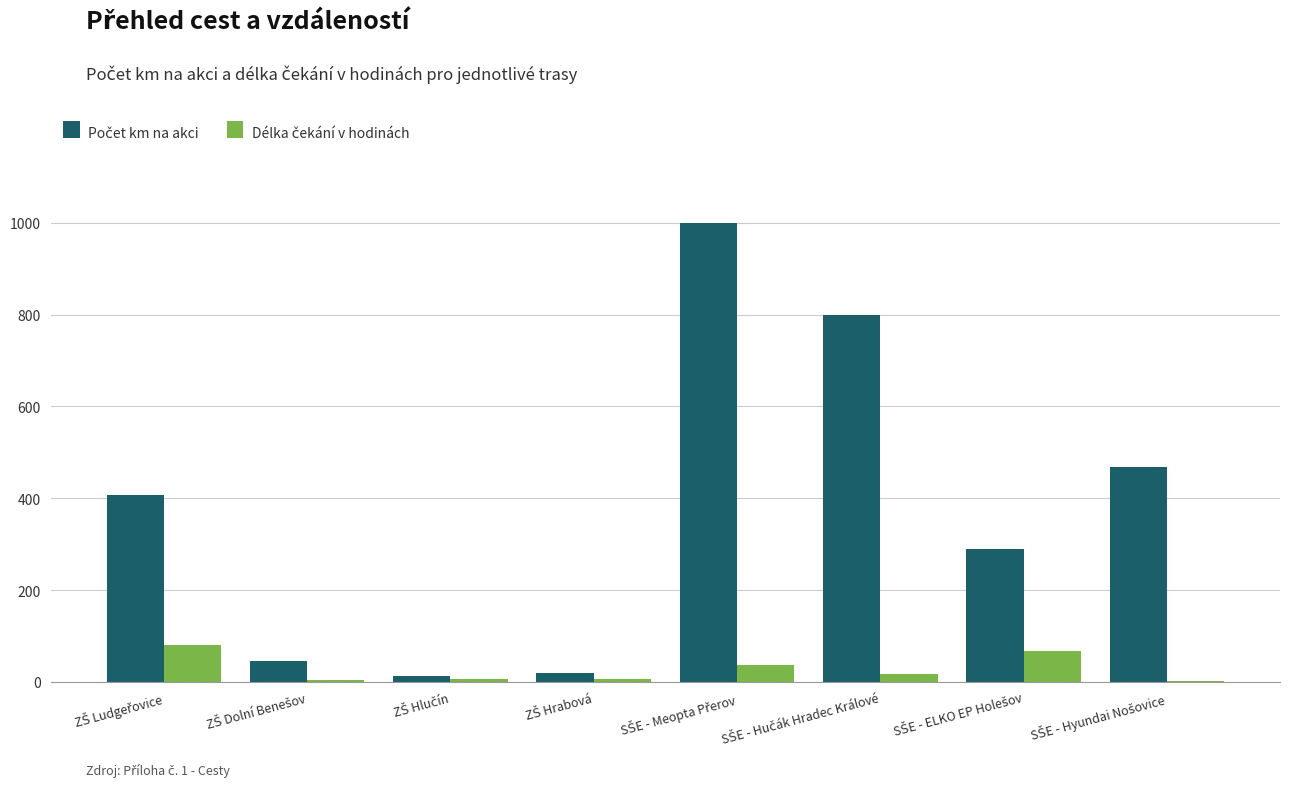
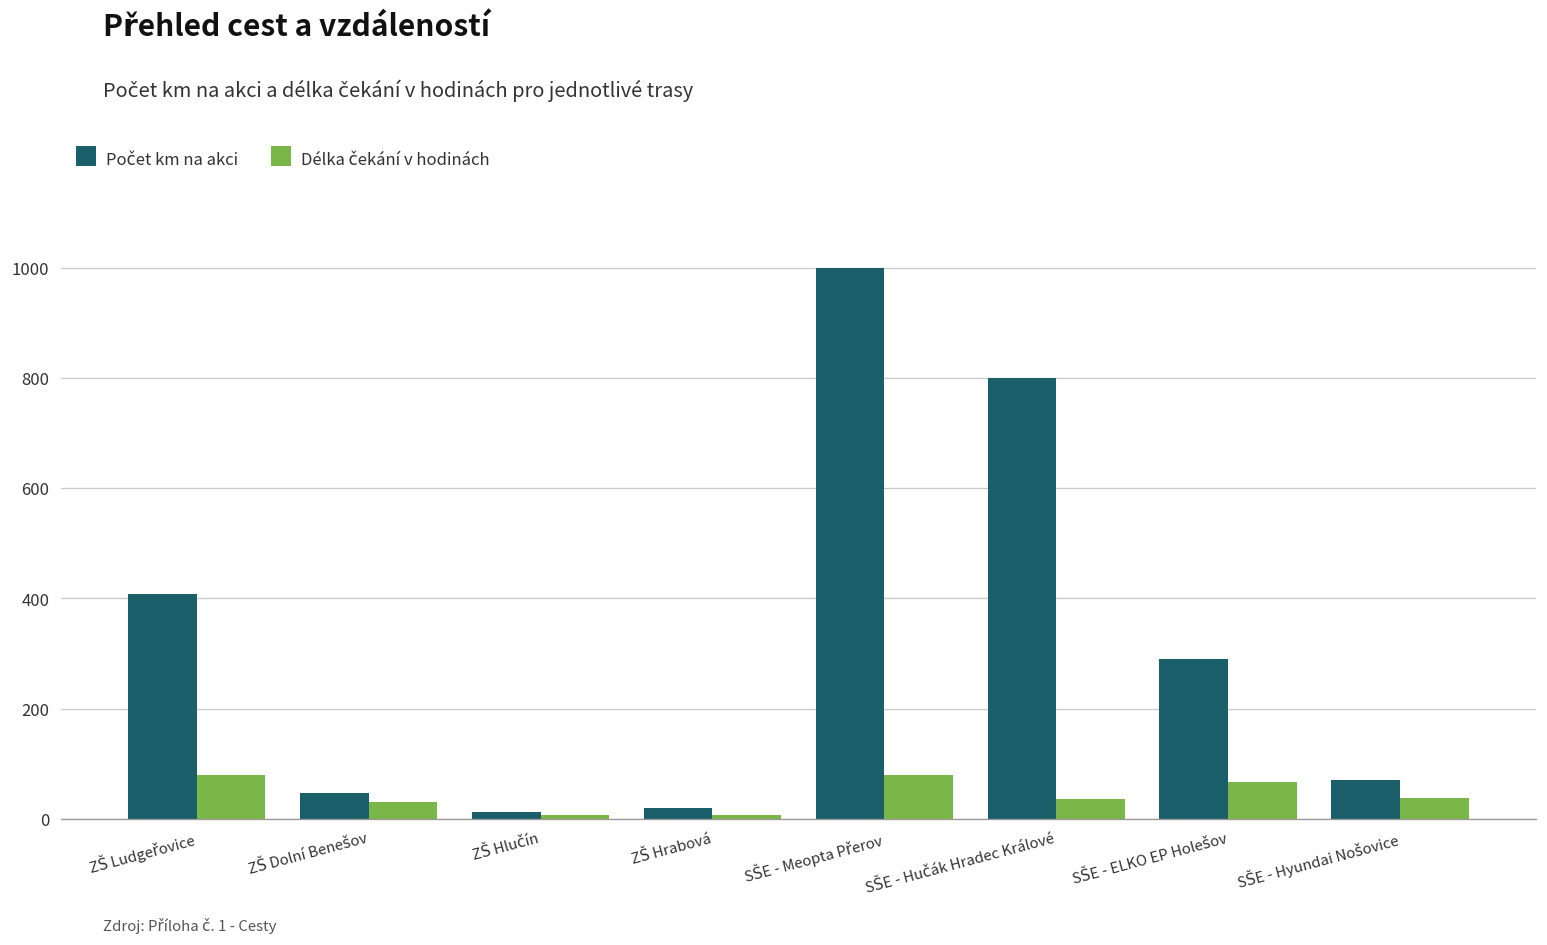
  {
    "Počet km na akci": {
      "ZŠ Ludgeřovice": 410,
      "ZŠ Dolní Benešov": 50,
      "ZŠ Hlučín": 10,
      "ZŠ Hrabová": 20,
      "SŠE - Meopta Přerov": 1000,
      "SŠE - Hučák Hradec Králové": 800,
      "SŠE - ELKO EP Holešov": 290,
-     "SŠE - Hyundai Nošovice": 470
+     "SŠE - Hyundai Nošovice": 70
    },
    "Délka čekání v hodinách": {
      "ZŠ Ludgeřovice": 80,
-     "ZŠ Dolní Benešov": 0,
+     "ZŠ Dolní Benešov": 30,
      "ZŠ Hlučín": 10,
      "ZŠ Hrabová": 10,
-     "SŠE - Meopta Přerov": 40,
-     "SŠE - Hučák Hradec Králové": 20,
+     "SŠE - Meopta Přerov": 80,
+     "SŠE - Hučák Hradec Králové": 40,
      "SŠE - ELKO EP Holešov": 70,
-     "SŠE - Hyundai Nošovice": 0
+     "SŠE - Hyundai Nošovice": 40
    }
  }
